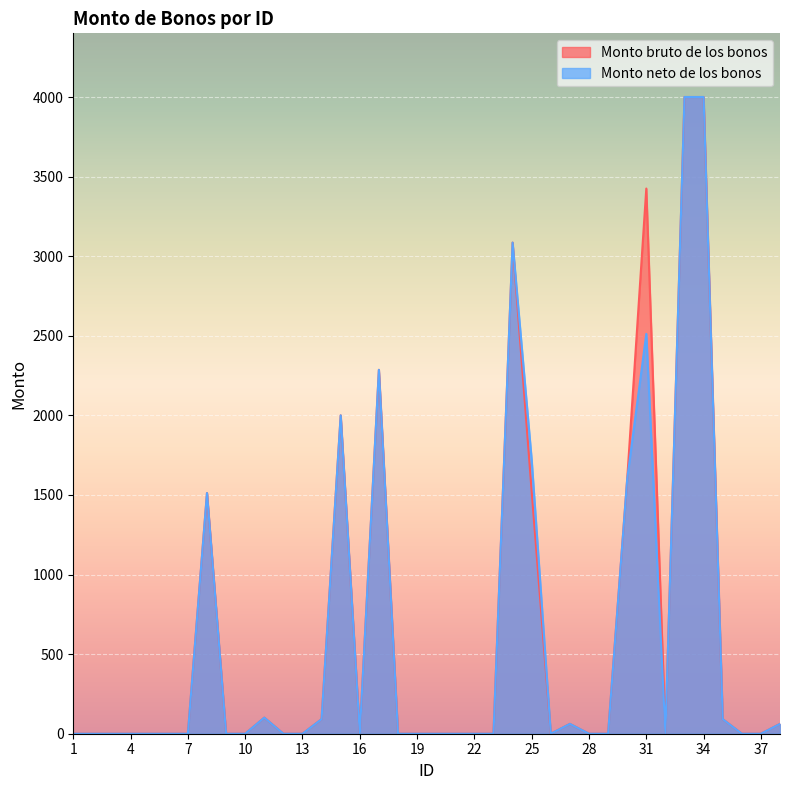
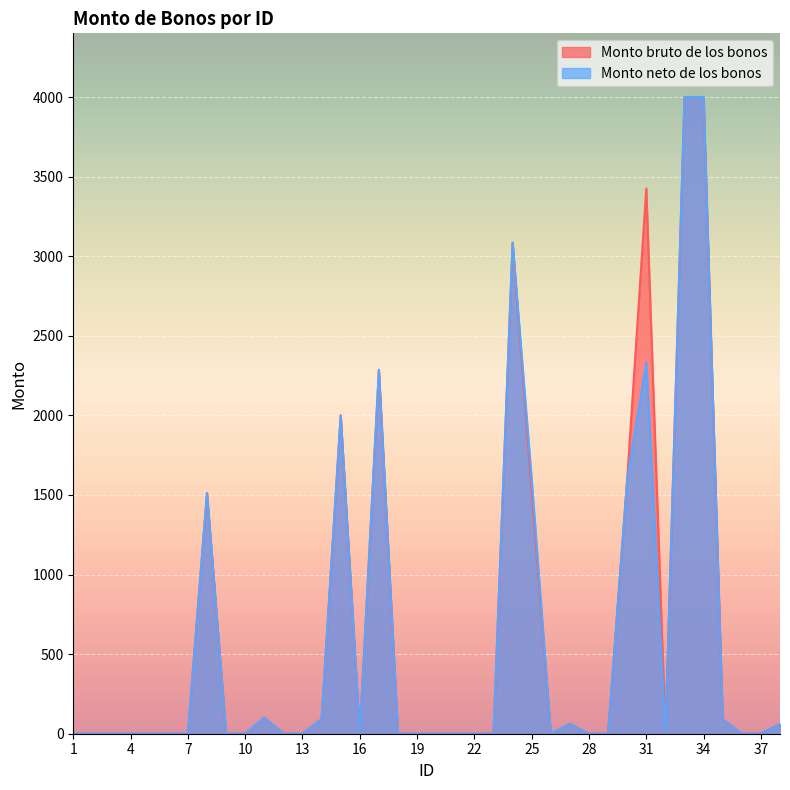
  {
    "Monto bruto de los bonos": {
      "25": 1520,
      "31": 3430
    },
    "Monto neto de los bonos": {
-     "25": 1720,
-     "31": 2510
+     "25": 1600,
+     "31": 2330
    }
  }
